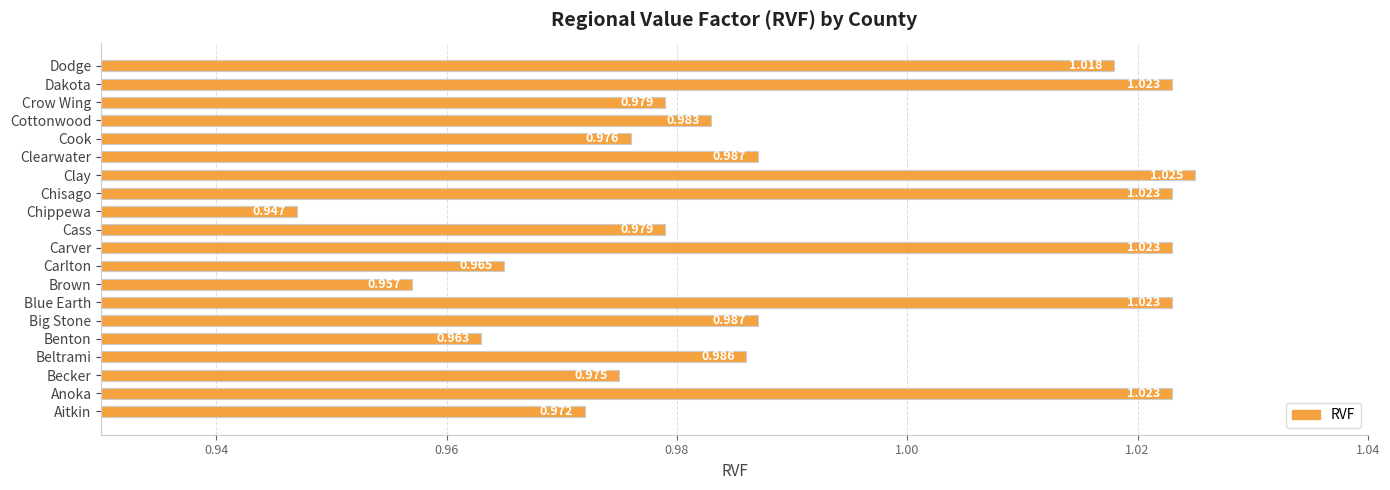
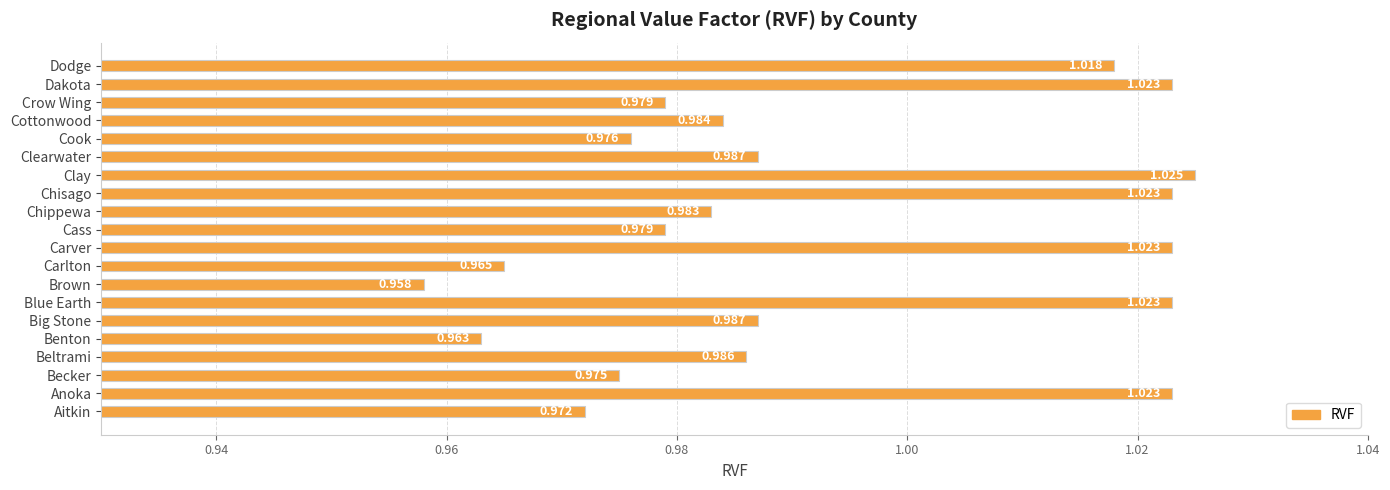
  {
    "Dodge": 1.018,
    "Dakota": 1.023,
    "Crow Wing": 0.979,
-   "Cottonwood": 0.983,
+   "Cottonwood": 0.984,
    "Cook": 0.976,
    "Clearwater": 0.987,
    "Clay": 1.025,
    "Chisago": 1.023,
-   "Chippewa": 0.947,
+   "Chippewa": 0.983,
    "Cass": 0.979,
    "Carver": 1.023,
    "Carlton": 0.965,
-   "Brown": 0.957,
+   "Brown": 0.958,
    "Blue Earth": 1.023,
    "Big Stone": 0.987,
    "Benton": 0.963,
    "Beltrami": 0.986,
    "Becker": 0.975,
    "Anoka": 1.023,
    "Aitkin": 0.972
  }
